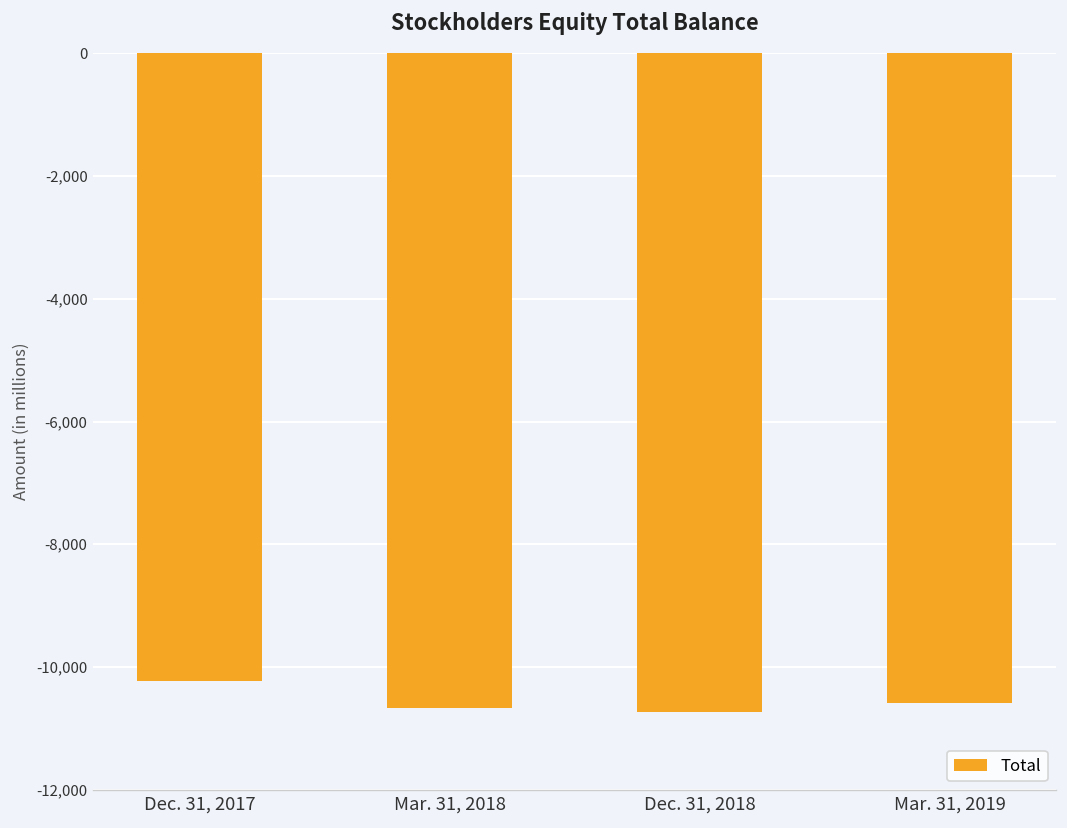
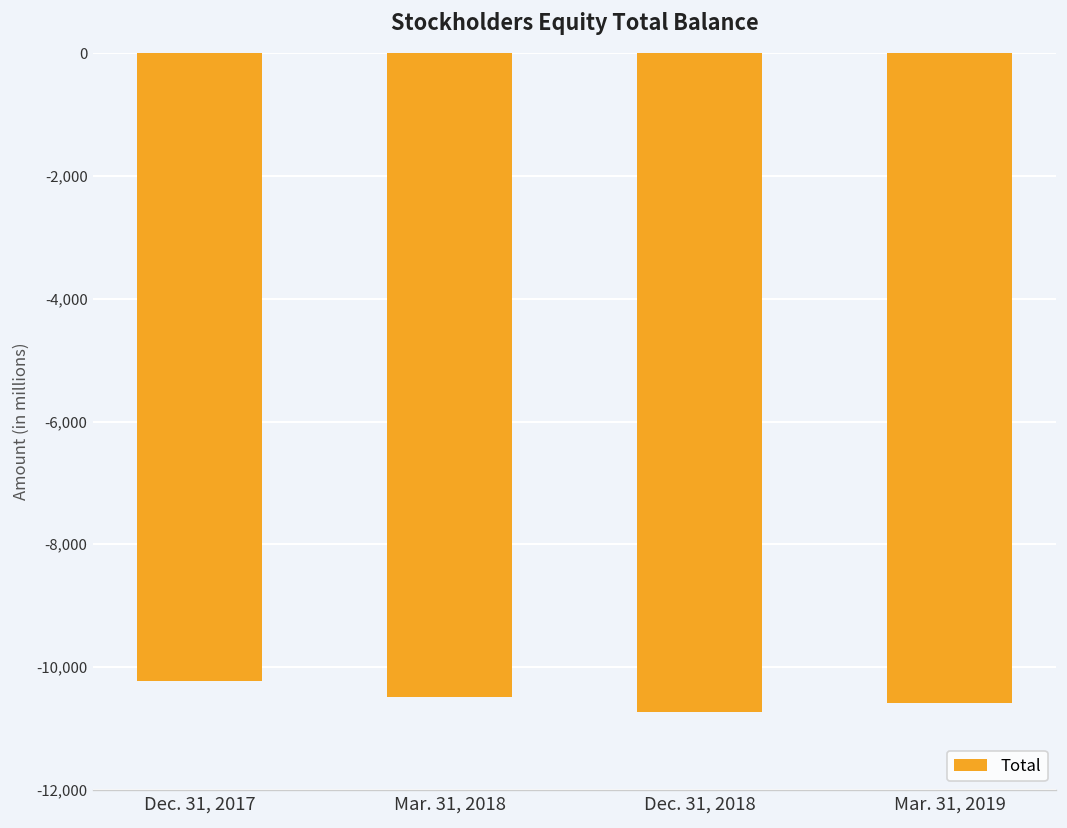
  {
    "Dec. 31, 2017": "-10,200",
-   "Mar. 31, 2018": "-10,700",
+   "Mar. 31, 2018": "-10,500",
    "Dec. 31, 2018": "-10,700",
    "Mar. 31, 2019": "-10,600"
  }
